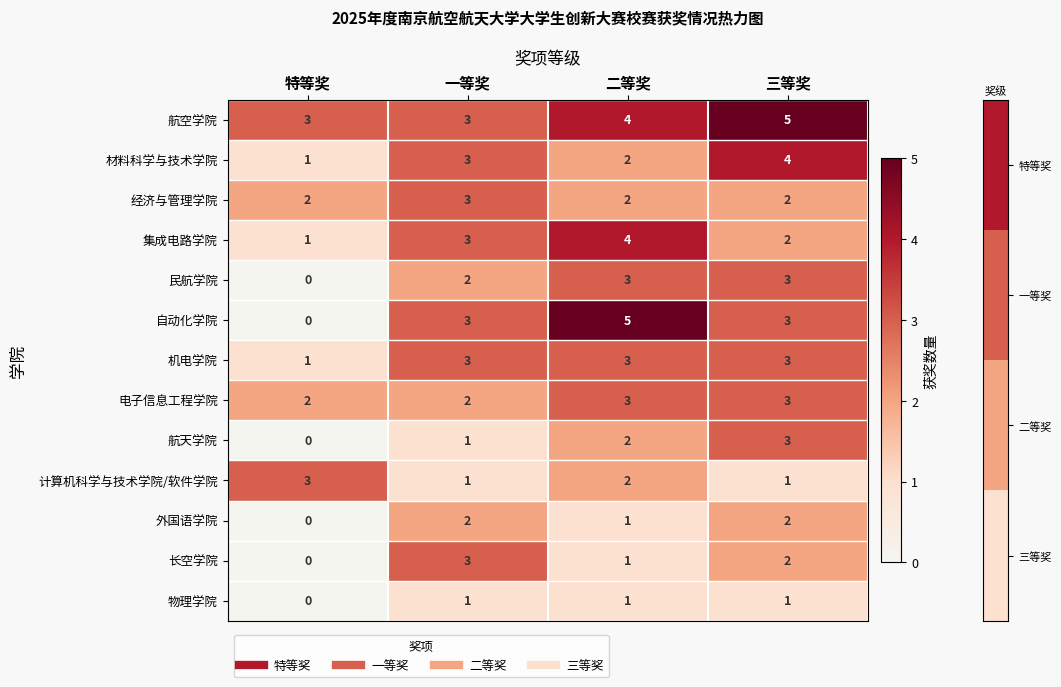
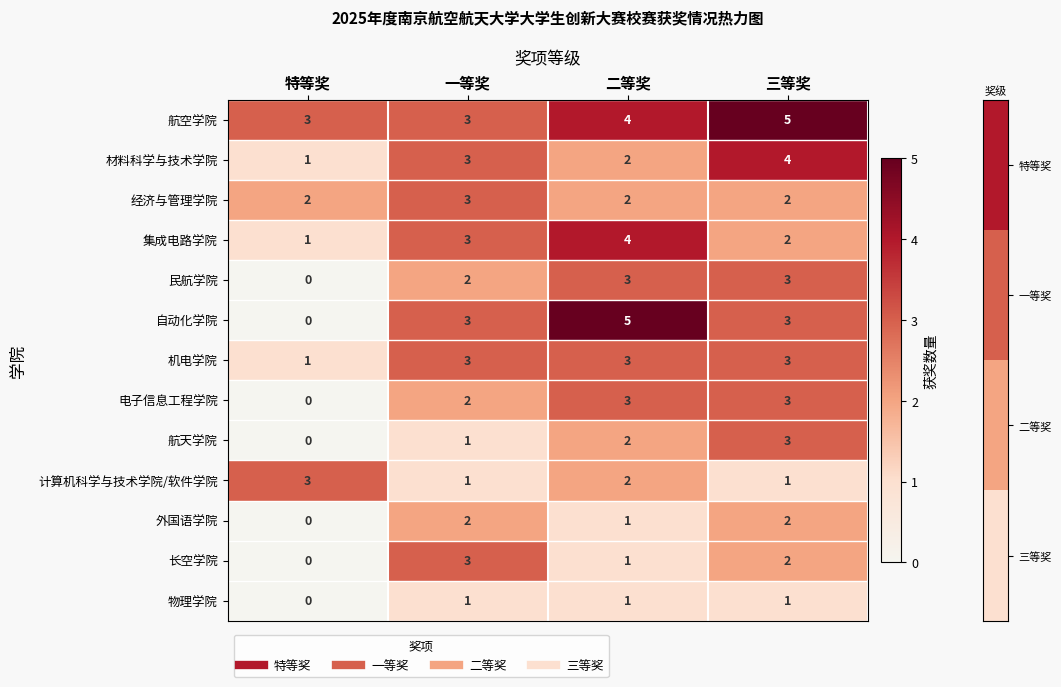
  {
    "航空学院": {
      "特等奖": 3,
      "一等奖": 3,
      "二等奖": 4,
      "三等奖": 5
    },
    "材料科学与技术学院": {
      "特等奖": 1,
      "一等奖": 3,
      "二等奖": 2,
      "三等奖": 4
    },
    "经济与管理学院": {
      "特等奖": 2,
      "一等奖": 3,
      "二等奖": 2,
      "三等奖": 2
    },
    "集成电路学院": {
      "特等奖": 1,
      "一等奖": 3,
      "二等奖": 4,
      "三等奖": 2
    },
    "民航学院": {
      "特等奖": 0,
      "一等奖": 2,
      "二等奖": 3,
      "三等奖": 3
    },
    "自动化学院": {
      "特等奖": 0,
      "一等奖": 3,
      "二等奖": 5,
      "三等奖": 3
    },
    "机电学院": {
      "特等奖": 1,
      "一等奖": 3,
      "二等奖": 3,
      "三等奖": 3
    },
    "电子信息工程学院": {
-     "特等奖": 2,
+     "特等奖": 0,
      "一等奖": 2,
      "二等奖": 3,
      "三等奖": 3
    },
    "航天学院": {
      "特等奖": 0,
      "一等奖": 1,
      "二等奖": 2,
      "三等奖": 3
    },
    "计算机科学与技术学院/软件学院": {
      "特等奖": 3,
      "一等奖": 1,
      "二等奖": 2,
      "三等奖": 1
    },
    "外国语学院": {
      "特等奖": 0,
      "一等奖": 2,
      "二等奖": 1,
      "三等奖": 2
    },
    "长空学院": {
      "特等奖": 0,
      "一等奖": 3,
      "二等奖": 1,
      "三等奖": 2
    },
    "物理学院": {
      "特等奖": 0,
      "一等奖": 1,
      "二等奖": 1,
      "三等奖": 1
    }
  }
